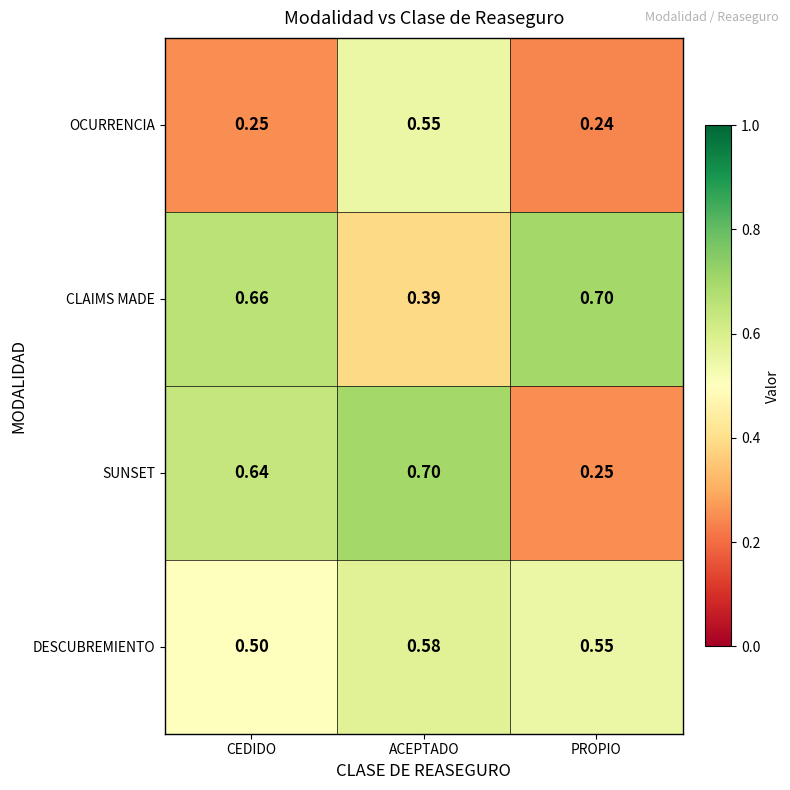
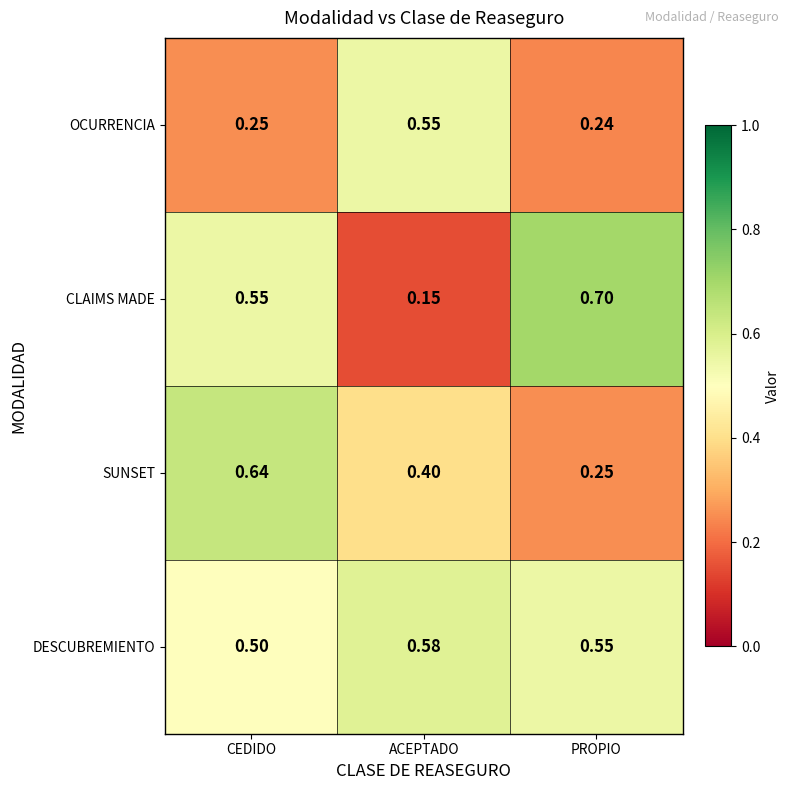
  {
    "OCURRENCIA": {
      "CEDIDO": 0.25,
      "ACEPTADO": 0.55,
      "PROPIO": 0.24
    },
    "CLAIMS MADE": {
-     "CEDIDO": 0.66,
-     "ACEPTADO": 0.39,
+     "CEDIDO": 0.55,
+     "ACEPTADO": 0.15,
      "PROPIO": 0.70
    },
    "SUNSET": {
      "CEDIDO": 0.64,
-     "ACEPTADO": 0.70,
+     "ACEPTADO": 0.40,
      "PROPIO": 0.25
    },
    "DESCUBREMIENTO": {
      "CEDIDO": 0.50,
      "ACEPTADO": 0.58,
      "PROPIO": 0.55
    }
  }
